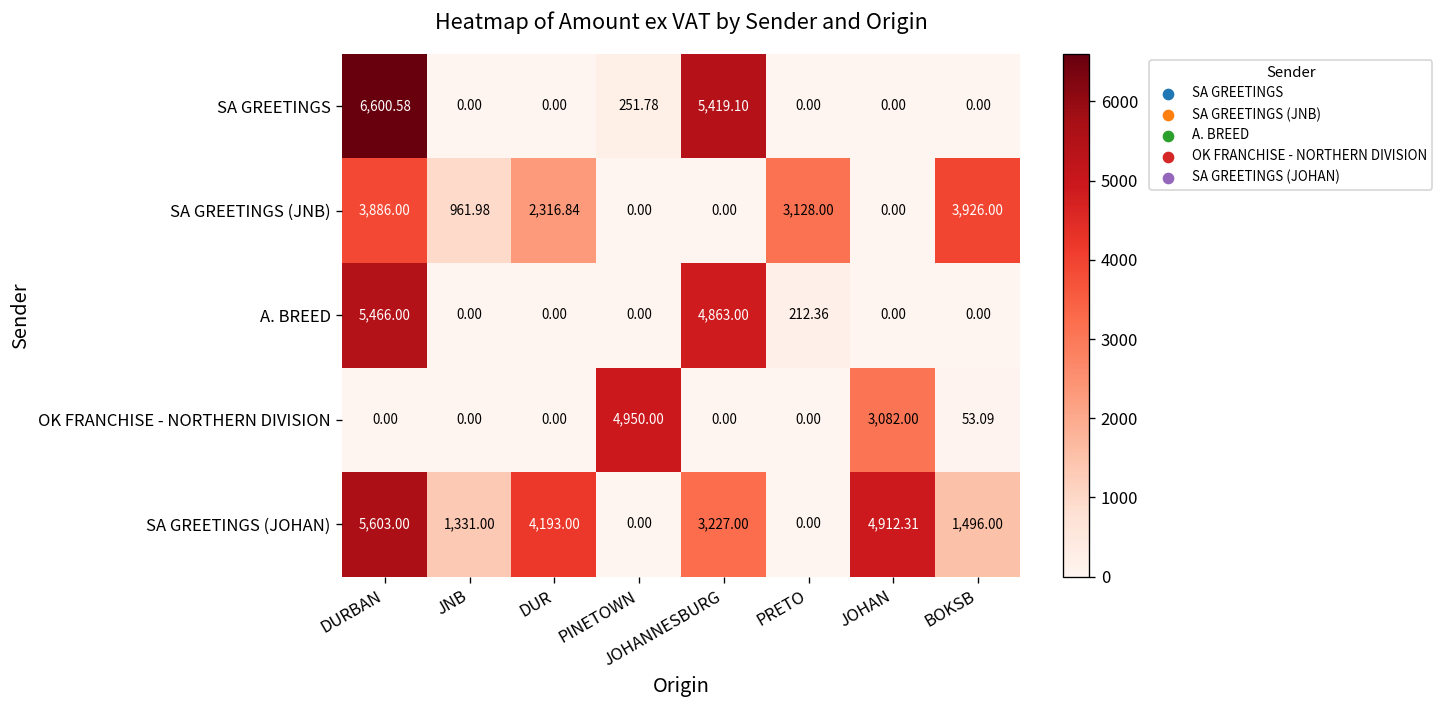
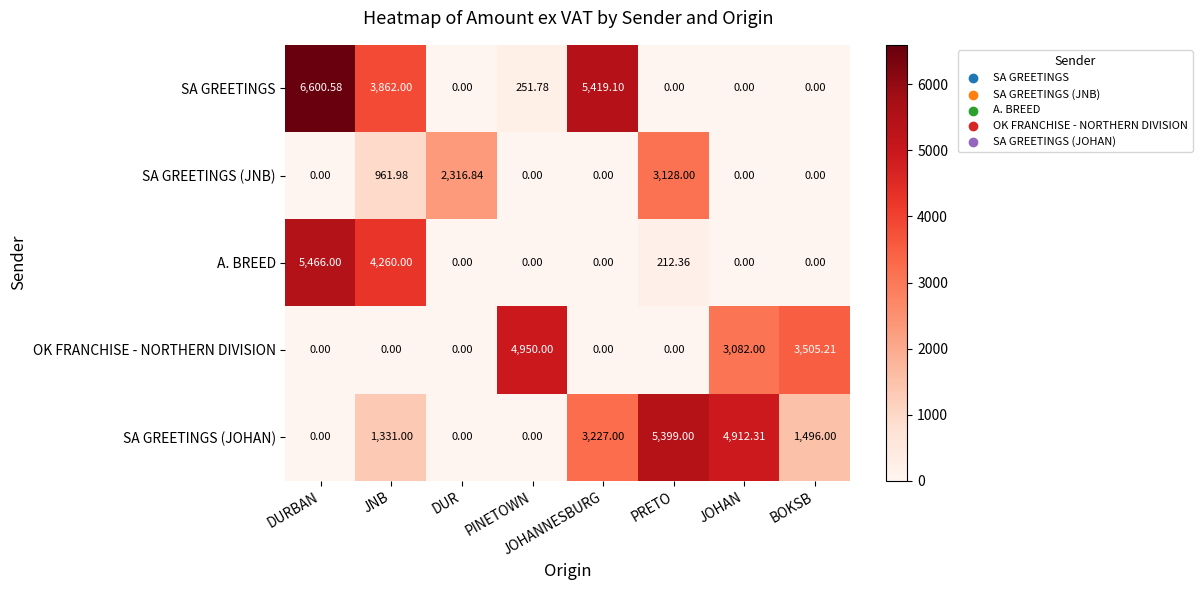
  {
    "SA GREETINGS": {
      "DURBAN": "6,600.58",
-     "JNB": "0.00",
+     "JNB": "3,862.00",
      "DUR": "0.00",
      "PINETOWN": "251.78",
      "JOHANNESBURG": "5,419.10",
      "PRETO": "0.00",
      "JOHAN": "0.00",
      "BOKSB": "0.00"
    },
    "SA GREETINGS (JNB)": {
-     "DURBAN": "3,886.00",
+     "DURBAN": "0.00",
      "JNB": "961.98",
      "DUR": "2,316.84",
      "PINETOWN": "0.00",
      "JOHANNESBURG": "0.00",
      "PRETO": "3,128.00",
      "JOHAN": "0.00",
-     "BOKSB": "3,926.00"
+     "BOKSB": "0.00"
    },
    "A. BREED": {
      "DURBAN": "5,466.00",
-     "JNB": "0.00",
+     "JNB": "4,260.00",
      "DUR": "0.00",
      "PINETOWN": "0.00",
-     "JOHANNESBURG": "4,863.00",
+     "JOHANNESBURG": "0.00",
      "PRETO": "212.36",
      "JOHAN": "0.00",
      "BOKSB": "0.00"
    },
    "OK FRANCHISE - NORTHERN DIVISION": {
      "DURBAN": "0.00",
      "JNB": "0.00",
      "DUR": "0.00",
      "PINETOWN": "4,950.00",
      "JOHANNESBURG": "0.00",
      "PRETO": "0.00",
      "JOHAN": "3,082.00",
-     "BOKSB": "53.09"
+     "BOKSB": "3,505.21"
    },
    "SA GREETINGS (JOHAN)": {
-     "DURBAN": "5,603.00",
+     "DURBAN": "0.00",
      "JNB": "1,331.00",
-     "DUR": "4,193.00",
+     "DUR": "0.00",
      "PINETOWN": "0.00",
      "JOHANNESBURG": "3,227.00",
-     "PRETO": "0.00",
+     "PRETO": "5,399.00",
      "JOHAN": "4,912.31",
      "BOKSB": "1,496.00"
    }
  }
